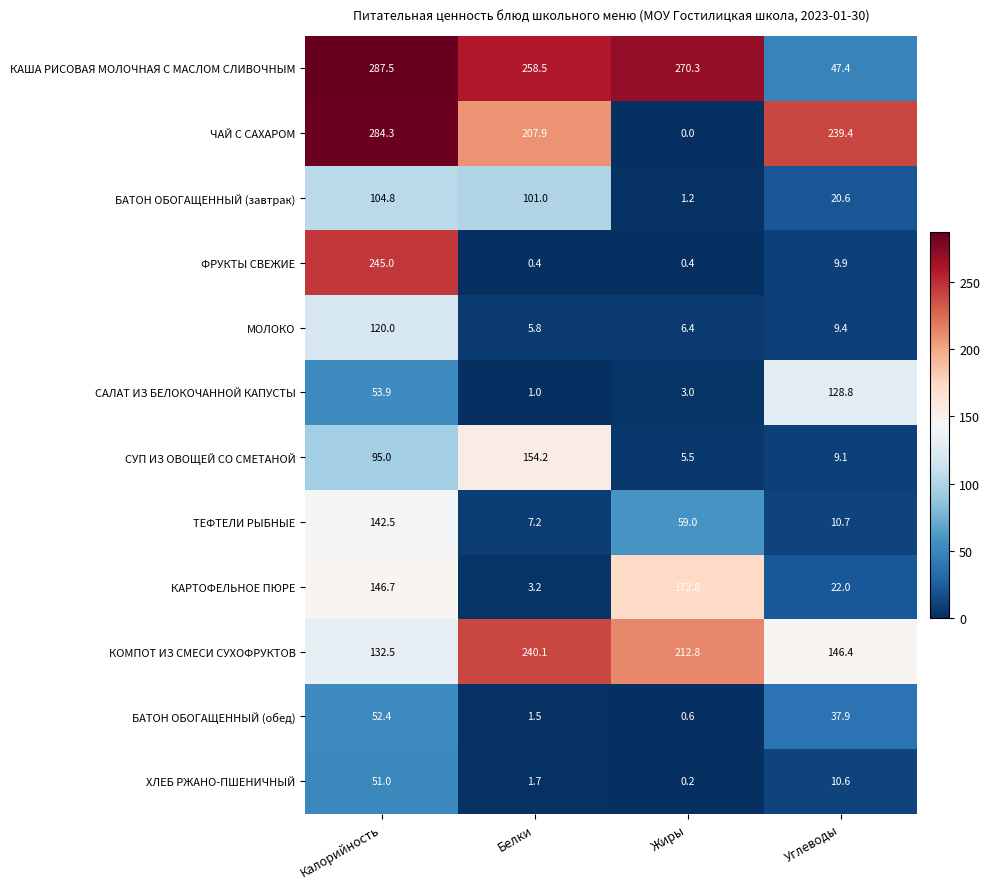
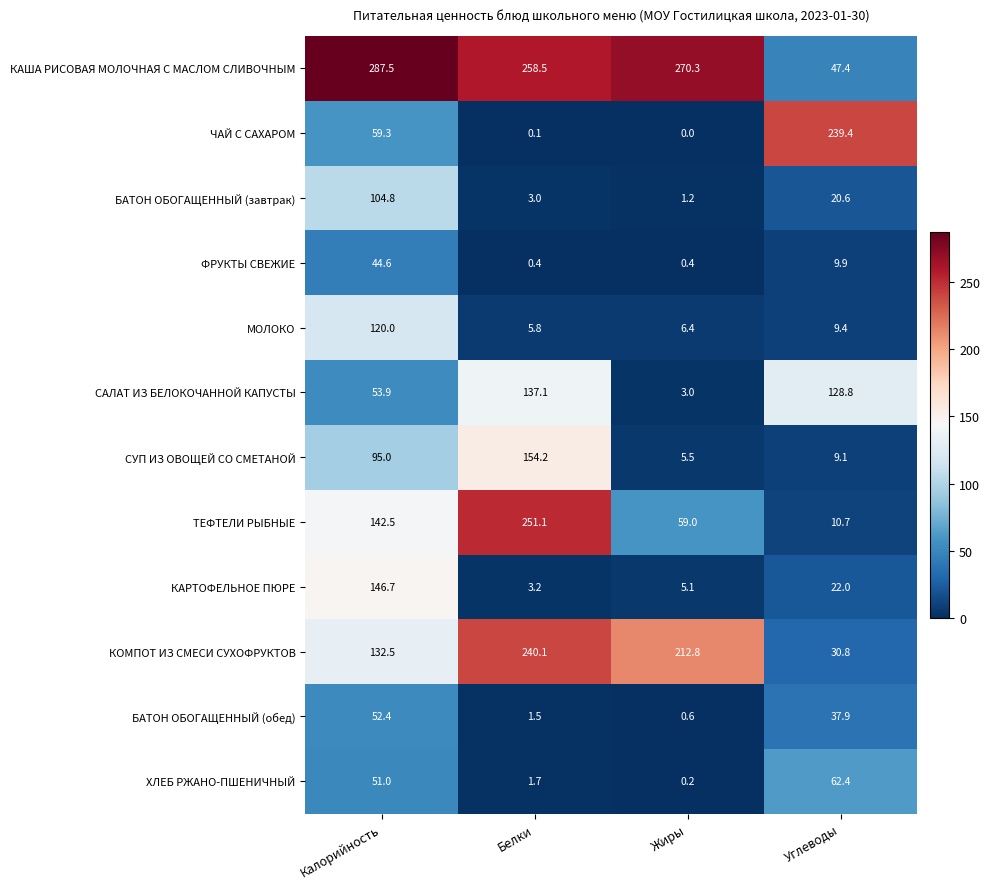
  {
    "КАША РИСОВАЯ МОЛОЧНАЯ С МАСЛОМ СЛИВОЧНЫМ": {
      "Калорийность": 287.5,
      "Белки": 258.5,
      "Жиры": 270.3,
      "Углеводы": 47.4
    },
    "ЧАЙ С САХАРОМ": {
-     "Калорийность": 284.3,
-     "Белки": 207.9,
+     "Калорийность": 59.3,
+     "Белки": 0.1,
      "Жиры": 0.0,
      "Углеводы": 239.4
    },
    "БАТОН ОБОГАЩЕННЫЙ (завтрак)": {
      "Калорийность": 104.8,
-     "Белки": 101.0,
+     "Белки": 3.0,
      "Жиры": 1.2,
      "Углеводы": 20.6
    },
    "ФРУКТЫ СВЕЖИЕ": {
-     "Калорийность": 245.0,
+     "Калорийность": 44.6,
      "Белки": 0.4,
      "Жиры": 0.4,
      "Углеводы": 9.9
    },
    "МОЛОКО": {
      "Калорийность": 120.0,
      "Белки": 5.8,
      "Жиры": 6.4,
      "Углеводы": 9.4
    },
    "САЛАТ ИЗ БЕЛОКОЧАННОЙ КАПУСТЫ": {
      "Калорийность": 53.9,
-     "Белки": 1.0,
+     "Белки": 137.1,
      "Жиры": 3.0,
      "Углеводы": 128.8
    },
    "СУП ИЗ ОВОЩЕЙ СО СМЕТАНОЙ": {
      "Калорийность": 95.0,
      "Белки": 154.2,
      "Жиры": 5.5,
      "Углеводы": 9.1
    },
    "ТЕФТЕЛИ РЫБНЫЕ": {
      "Калорийность": 142.5,
-     "Белки": 7.2,
+     "Белки": 251.1,
      "Жиры": 59.0,
      "Углеводы": 10.7
    },
    "КАРТОФЕЛЬНОЕ ПЮРЕ": {
      "Калорийность": 146.7,
      "Белки": 3.2,
-     "Жиры": 172.8,
+     "Жиры": 5.1,
      "Углеводы": 22.0
    },
    "КОМПОТ ИЗ СМЕСИ СУХОФРУКТОВ": {
      "Калорийность": 132.5,
      "Белки": 240.1,
      "Жиры": 212.8,
-     "Углеводы": 146.4
+     "Углеводы": 30.8
    },
    "БАТОН ОБОГАЩЕННЫЙ (обед)": {
      "Калорийность": 52.4,
      "Белки": 1.5,
      "Жиры": 0.6,
      "Углеводы": 37.9
    },
    "ХЛЕБ РЖАНО-ПШЕНИЧНЫЙ": {
      "Калорийность": 51.0,
      "Белки": 1.7,
      "Жиры": 0.2,
-     "Углеводы": 10.6
+     "Углеводы": 62.4
    }
  }
